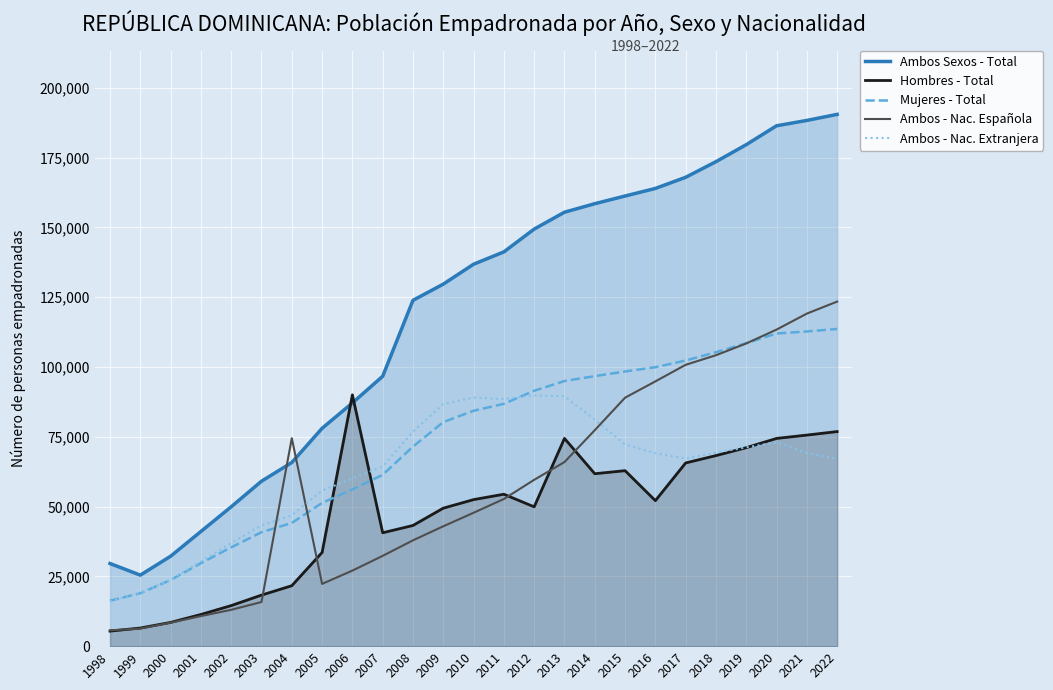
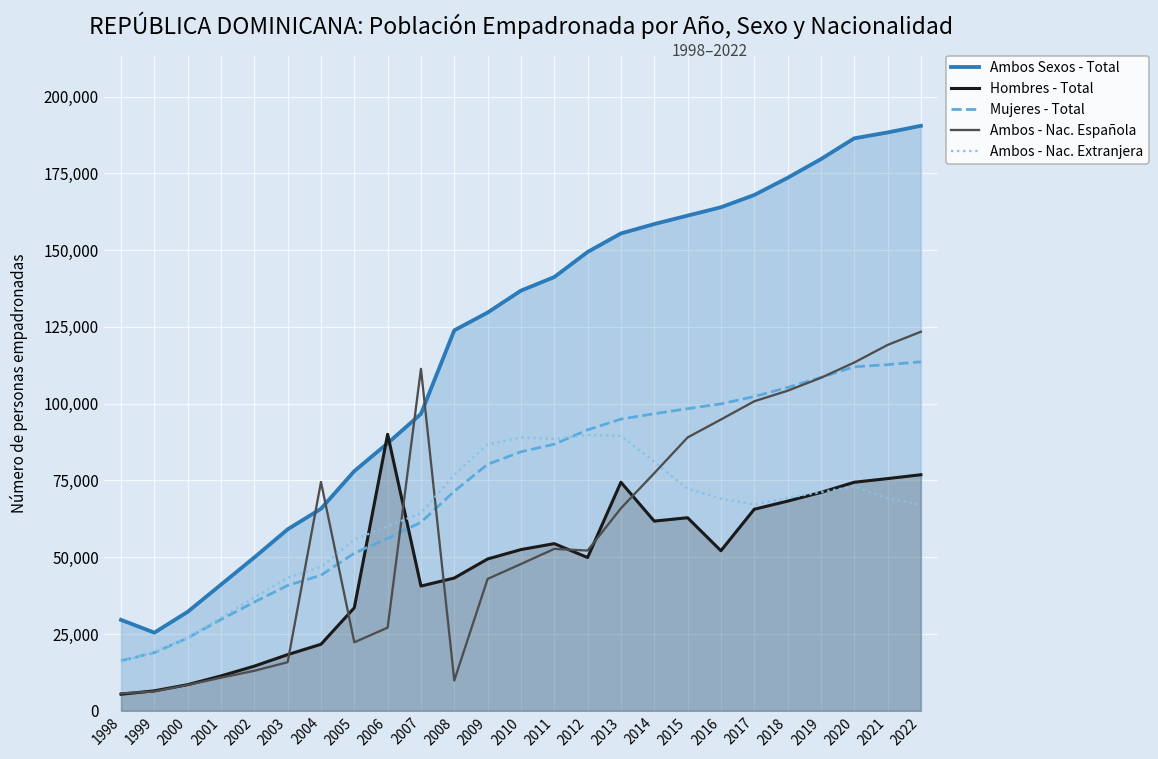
  {
    "Ambos Sexos - Total": {
      "1998": "30,000",
      "1999": "25,000",
      "2000": "32,000",
      "2001": "41,000",
      "2002": "50,000",
      "2003": "59,000",
      "2004": "66,000",
      "2005": "78,000",
      "2006": "87,000",
      "2007": "97,000",
      "2008": "124,000",
      "2009": "130,000",
      "2010": "137,000",
      "2011": "141,000",
      "2012": "149,000",
      "2013": "155,000",
      "2014": "158,000",
      "2015": "161,000",
      "2016": "164,000",
      "2017": "168,000",
      "2018": "174,000",
      "2019": "180,000",
      "2020": "186,000",
      "2021": "188,000",
      "2022": "190,000"
    },
    "Hombres - Total": {
      "2002": "15,000",
      "2003": "18,000",
      "2004": "22,000",
      "2005": "34,000",
      "2006": "90,000",
      "2007": "41,000",
      "2008": "43,000",
      "2009": "49,000",
      "2010": "52,000",
      "2011": "54,000",
      "2012": "50,000",
      "2013": "74,000",
      "2014": "62,000",
      "2015": "63,000",
      "2016": "52,000",
      "2017": "66,000",
      "2018": "68,000",
      "2020": "74,000",
      "2021": "76,000",
      "2022": "77,000"
    },
    "Ambos - Nac. Española": {
      "2002": "13,000",
      "2003": "16,000",
      "2004": "74,000",
      "2005": "22,000",
      "2006": "27,000",
-     "2007": "32,000",
-     "2008": "38,000",
+     "2007": "111,000",
+     "2008": "10,000",
      "2009": "43,000",
      "2010": "48,000",
      "2011": "53,000",
-     "2012": "60,000",
+     "2012": "52,000",
      "2013": "66,000",
      "2014": "77,000",
      "2015": "89,000",
      "2016": "95,000",
      "2017": "101,000",
      "2018": "104,000",
      "2020": "113,000",
      "2021": "119,000",
      "2022": "123,000"
    }
  }
